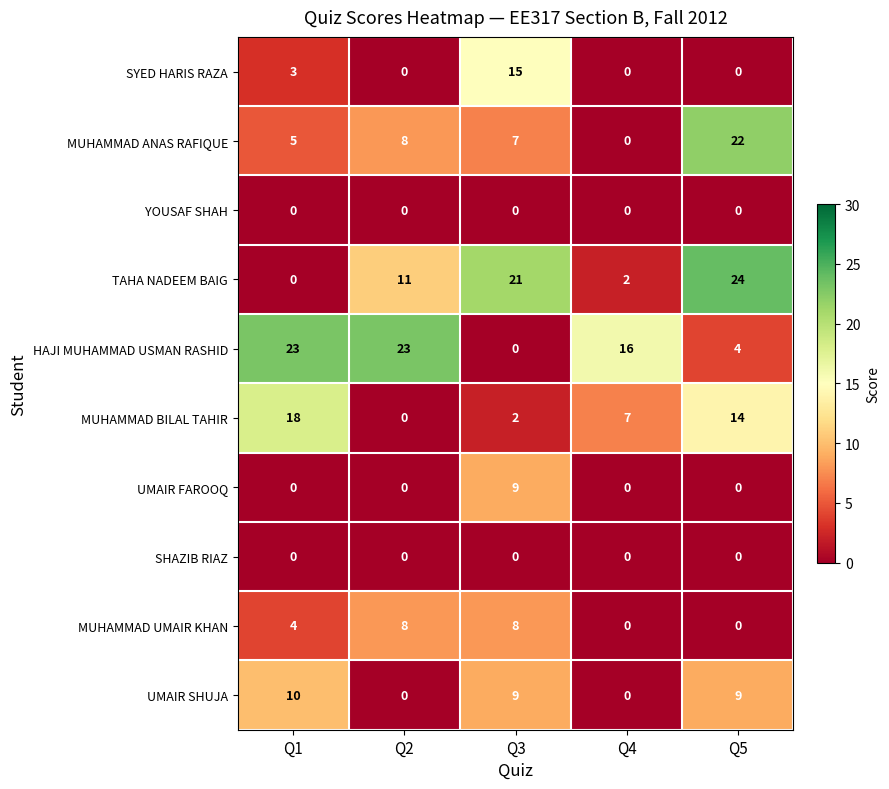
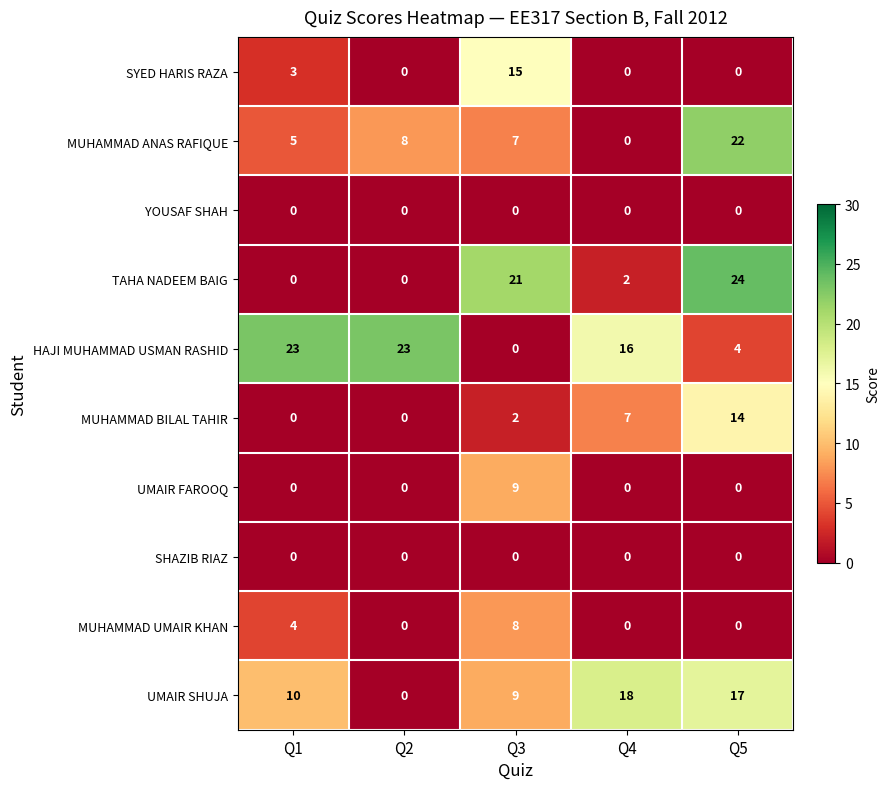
  {
    "SYED HARIS RAZA": {
      "Q1": 3,
      "Q2": 0,
      "Q3": 15,
      "Q4": 0,
      "Q5": 0
    },
    "MUHAMMAD ANAS RAFIQUE": {
      "Q1": 5,
      "Q2": 8,
      "Q3": 7,
      "Q4": 0,
      "Q5": 22
    },
    "YOUSAF SHAH": {
      "Q1": 0,
      "Q2": 0,
      "Q3": 0,
      "Q4": 0,
      "Q5": 0
    },
    "TAHA NADEEM BAIG": {
      "Q1": 0,
-     "Q2": 11,
+     "Q2": 0,
      "Q3": 21,
      "Q4": 2,
      "Q5": 24
    },
    "HAJI MUHAMMAD USMAN RASHID": {
      "Q1": 23,
      "Q2": 23,
      "Q3": 0,
      "Q4": 16,
      "Q5": 4
    },
    "MUHAMMAD BILAL TAHIR": {
-     "Q1": 18,
+     "Q1": 0,
      "Q2": 0,
      "Q3": 2,
      "Q4": 7,
      "Q5": 14
    },
    "UMAIR FAROOQ": {
      "Q1": 0,
      "Q2": 0,
      "Q3": 9,
      "Q4": 0,
      "Q5": 0
    },
    "SHAZIB RIAZ": {
      "Q1": 0,
      "Q2": 0,
      "Q3": 0,
      "Q4": 0,
      "Q5": 0
    },
    "MUHAMMAD UMAIR KHAN": {
      "Q1": 4,
-     "Q2": 8,
+     "Q2": 0,
      "Q3": 8,
      "Q4": 0,
      "Q5": 0
    },
    "UMAIR SHUJA": {
      "Q1": 10,
      "Q2": 0,
      "Q3": 9,
-     "Q4": 0,
-     "Q5": 9
+     "Q4": 18,
+     "Q5": 17
    }
  }
